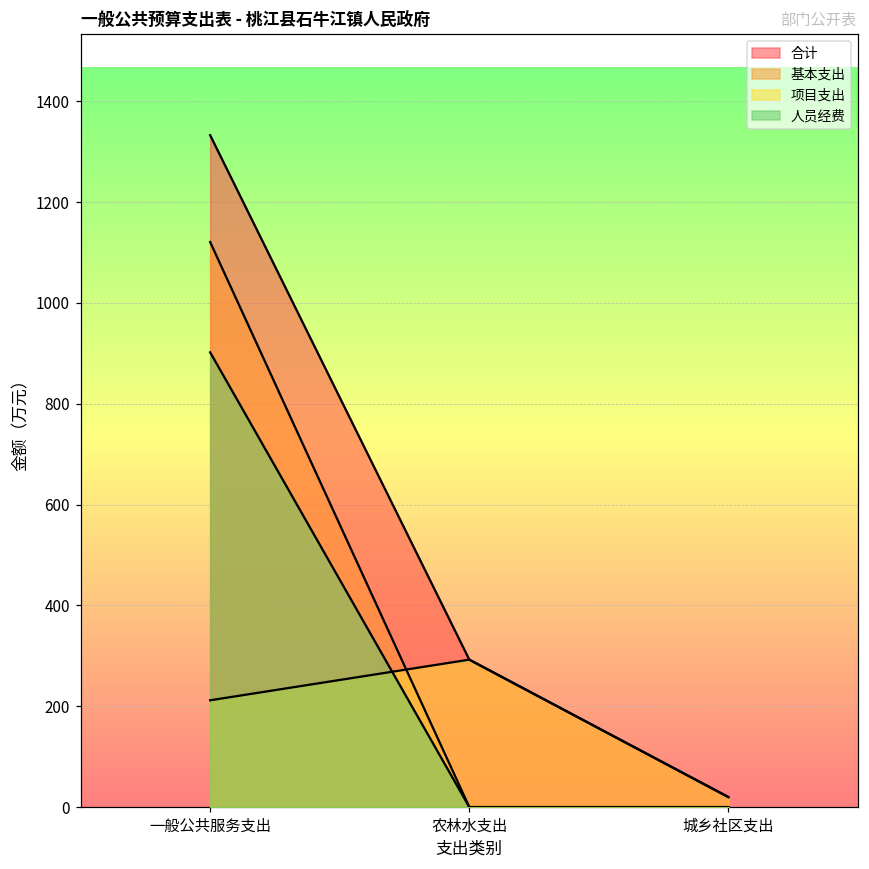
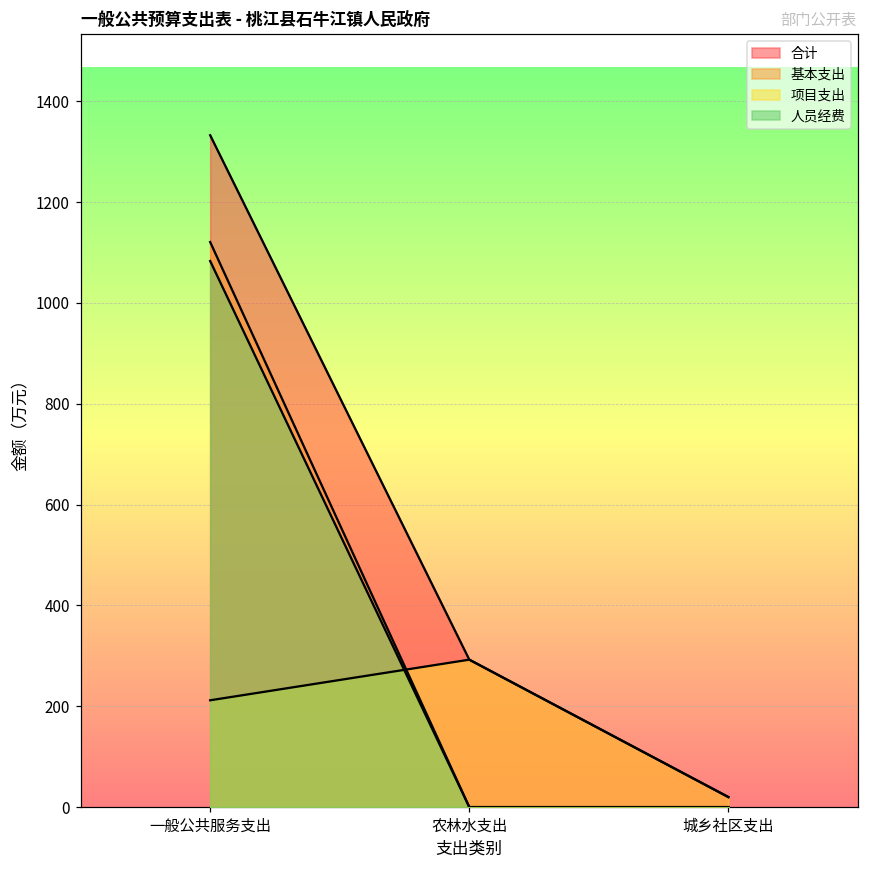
  {
    "合计": {
      "一般公共服务支出": 1330
    },
    "人员经费": {
-     "一般公共服务支出": 900
+     "一般公共服务支出": 1080
    }
  }
